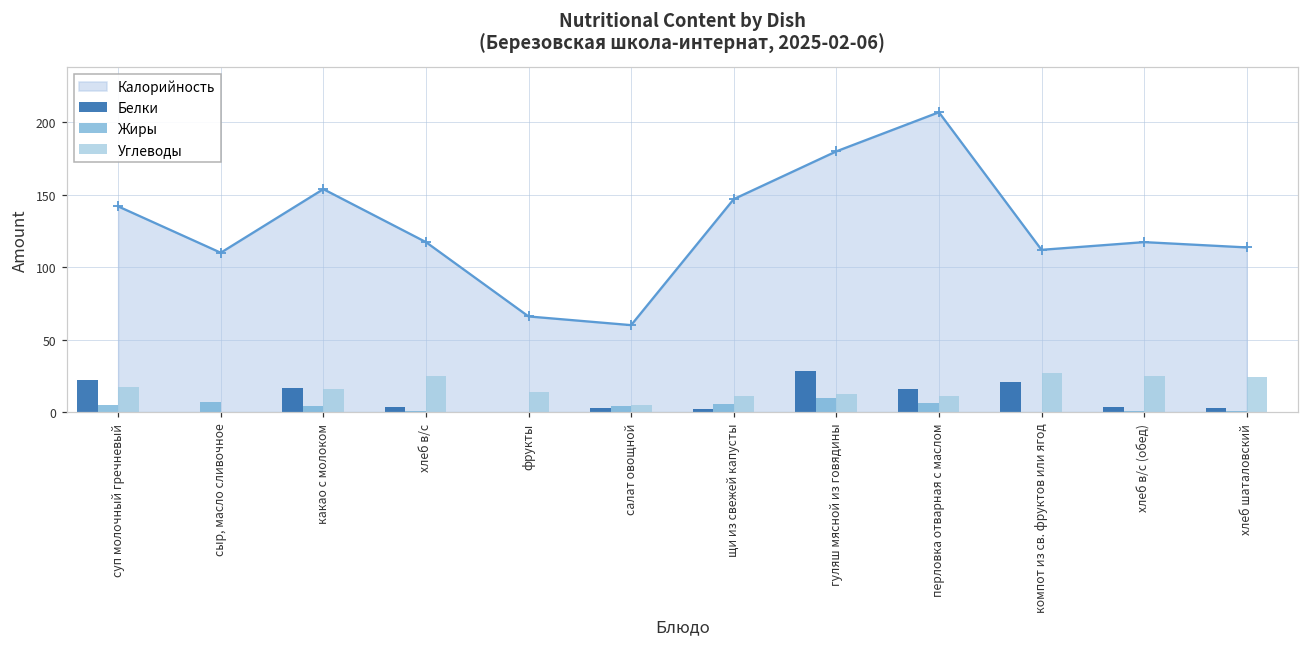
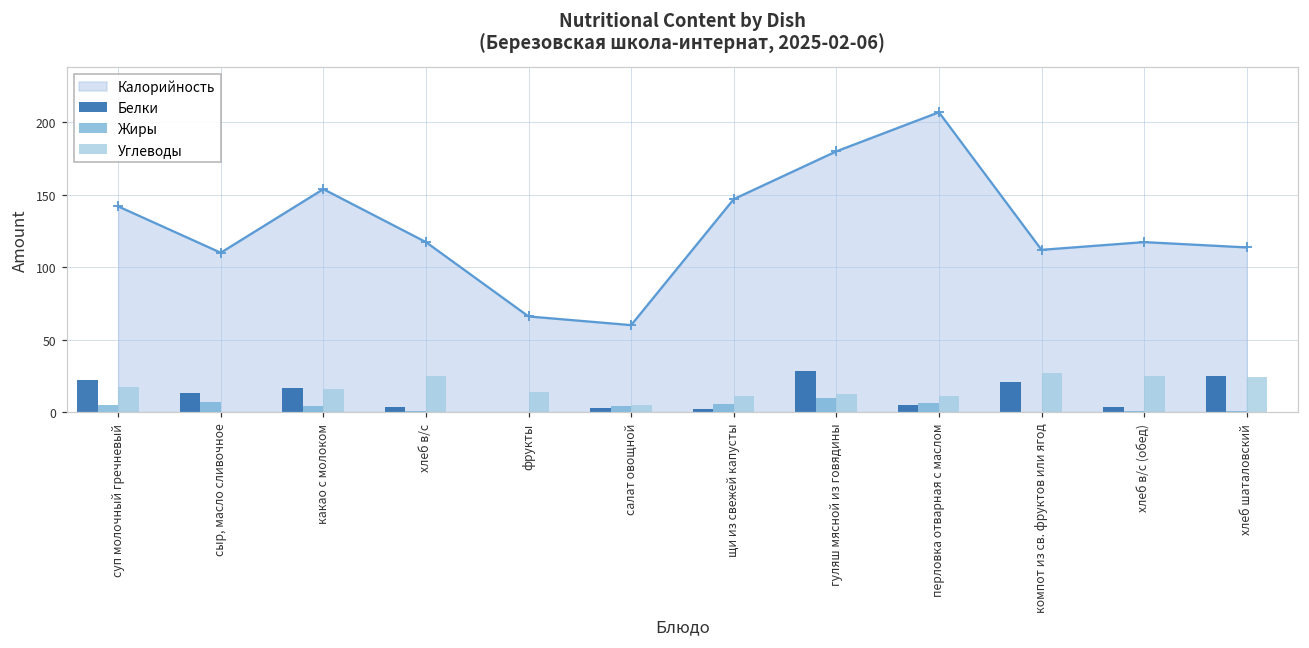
  {
    "Белки": {
      "суп молочный гречневый": 22,
-     "сыр, масло сливочное": 0,
+     "сыр, масло сливочное": 13,
      "какао с молоком": 16,
      "хлеб в/с": 3,
      "фрукты": 0,
      "салат овощной": 3,
      "щи из свежей капусты": 2,
      "гуляш мясной из говядины": 28,
-     "перловка отварная с маслом": 16,
+     "перловка отварная с маслом": 5,
      "компот из св. фруктов или ягод": 21,
      "хлеб в/с (обед)": 3,
-     "хлеб шаталовский": 3
+     "хлеб шаталовский": 25
    }
  }
